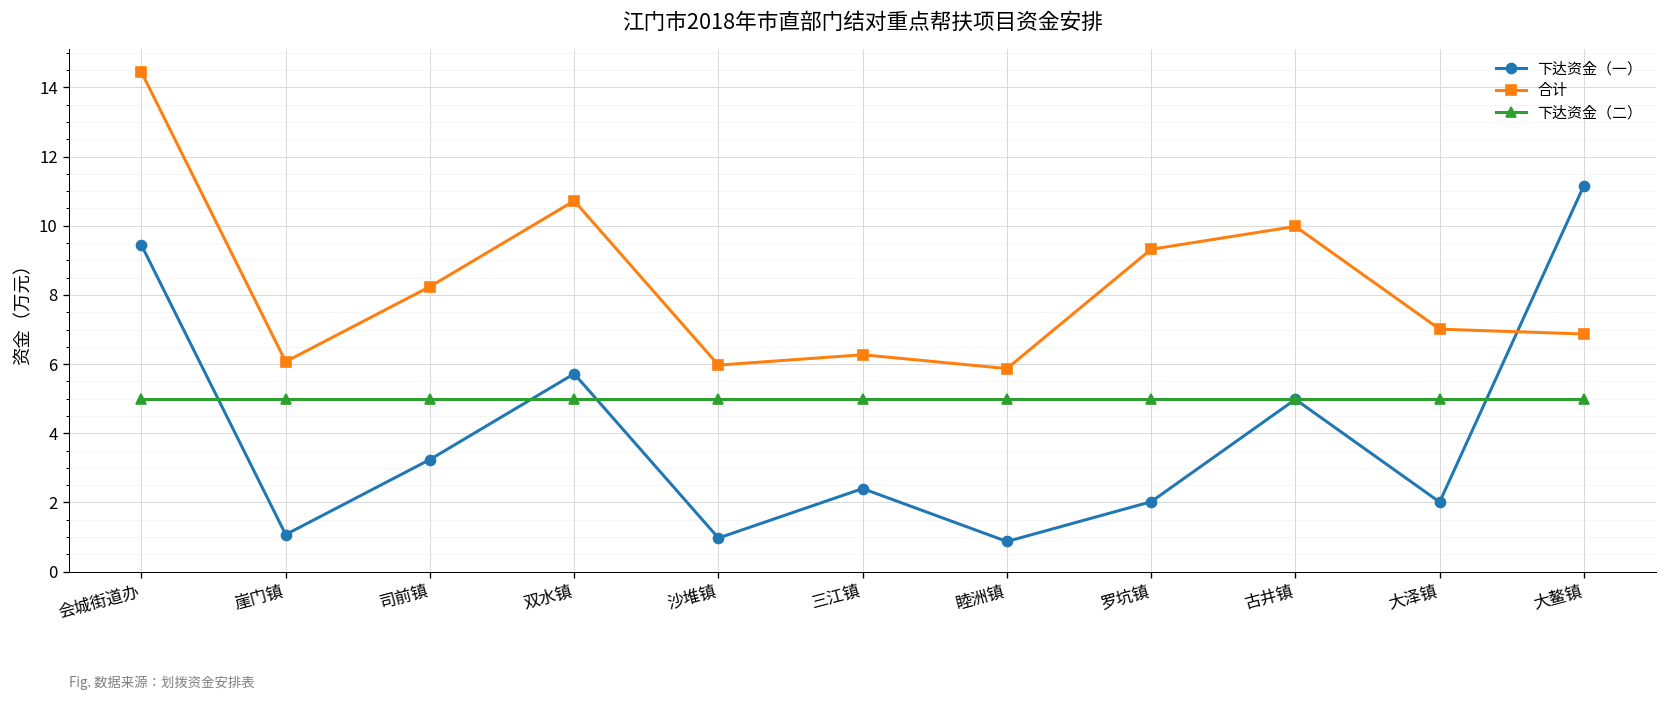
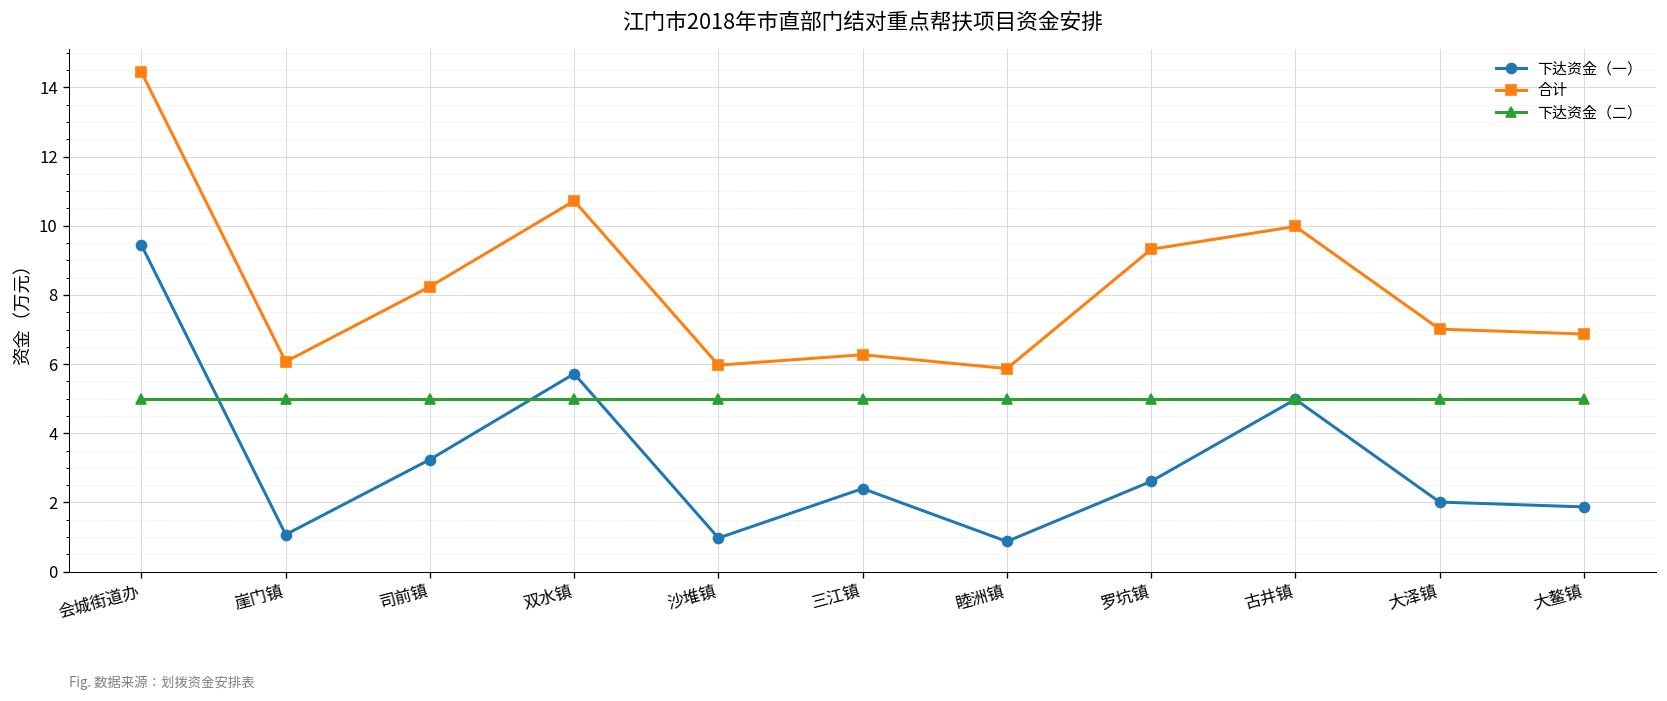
  {
    "下达资金（一）": {
      "会城街道办": 9.4,
      "崖门镇": 1.1,
      "司前镇": 3.2,
      "双水镇": 5.7,
      "沙堆镇": 1.0,
      "三江镇": 2.4,
      "睦洲镇": 0.9,
-     "罗坑镇": 2.0,
+     "罗坑镇": 2.6,
      "大泽镇": 2.0,
-     "大鳌镇": 11.2
+     "大鳌镇": 1.9
    },
    "合计": {
      "会城街道办": 14.4,
      "崖门镇": 6.1,
      "司前镇": 8.2,
      "双水镇": 10.7,
      "沙堆镇": 6.0,
      "三江镇": 6.3,
      "睦洲镇": 5.9,
      "罗坑镇": 9.3,
      "古井镇": 10.0,
      "大泽镇": 7.0,
      "大鳌镇": 6.9
    },
    "下达资金（二）": {
      "会城街道办": 5.0,
      "崖门镇": 5.0,
      "司前镇": 5.0,
      "双水镇": 5.0,
      "沙堆镇": 5.0,
      "三江镇": 5.0,
      "睦洲镇": 5.0,
      "罗坑镇": 5.0,
      "大泽镇": 5.0,
      "大鳌镇": 5.0
    }
  }
